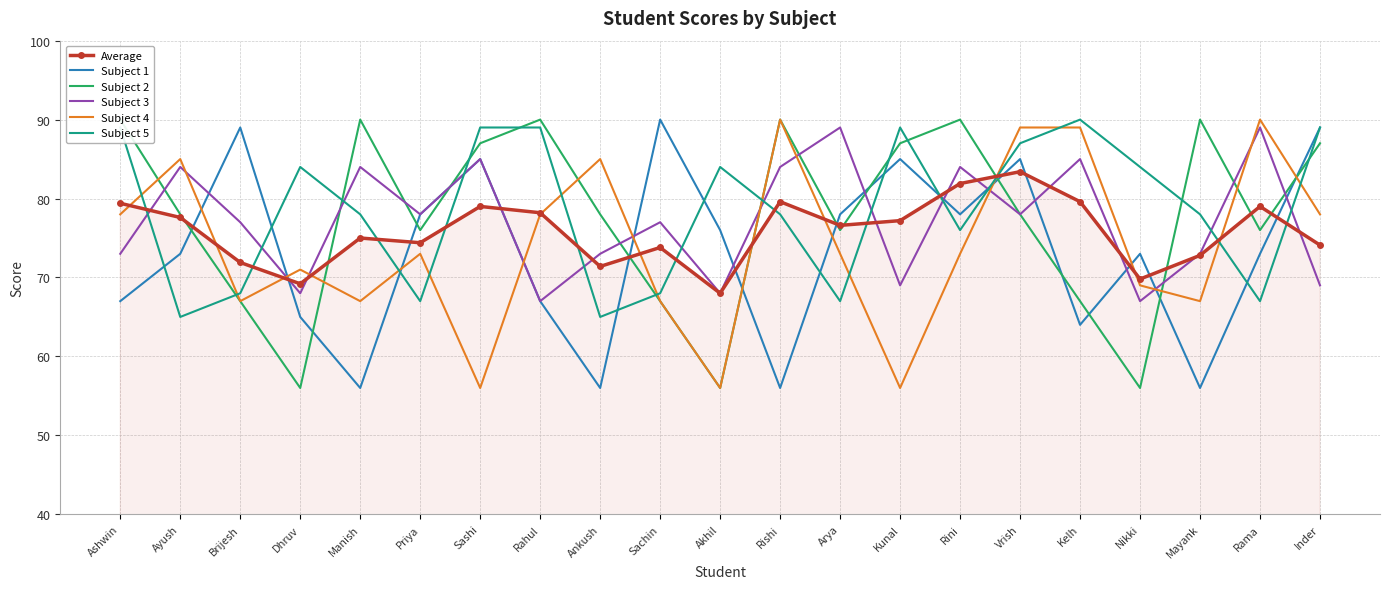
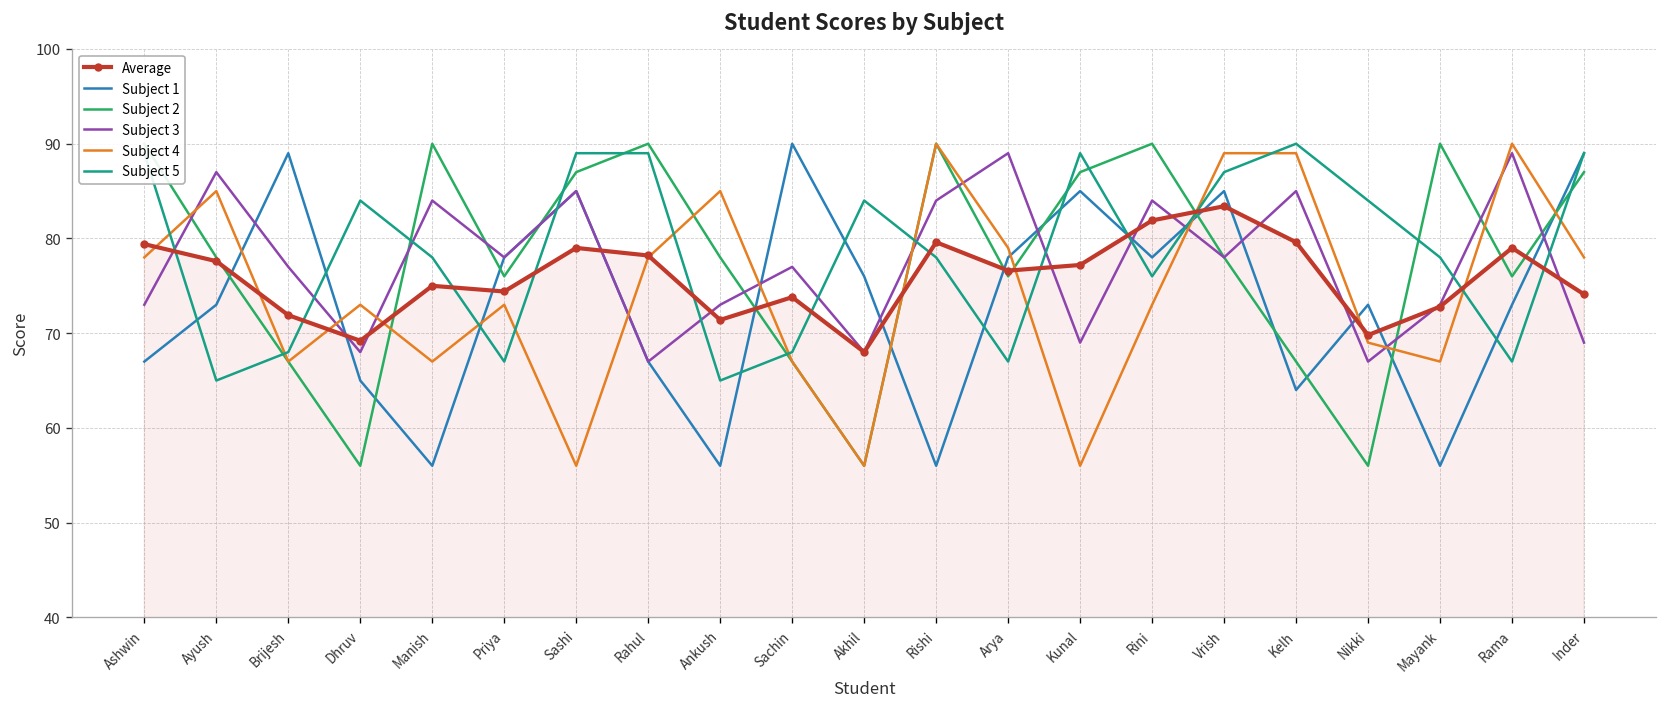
  {
    "Average": {
      "Ashwin": 79,
      "Ayush": 78,
      "Brijesh": 72,
      "Dhruv": 69,
      "Manish": 75,
      "Priya": 74,
      "Sashi": 79,
      "Ankush": 71,
      "Sachin": 74,
      "Rishi": 80,
      "Arya": 77,
      "Kunal": 77,
      "Rini": 82,
      "Vrish": 83,
      "Kelh": 80,
      "Nikki": 70,
      "Rama": 79,
      "Inder": 74
    },
    "Subject 1": {
      "Ashwin": 67,
      "Ayush": 73,
      "Brijesh": 89,
      "Dhruv": 65,
      "Manish": 56,
      "Ankush": 56,
      "Sachin": 90,
      "Akhil": 76,
      "Rishi": 56,
      "Arya": 78,
      "Kunal": 85,
      "Rini": 78,
      "Vrish": 85,
      "Kelh": 64,
      "Nikki": 73,
      "Mayank": 56,
      "Rama": 73
    },
    "Subject 3": {
      "Ashwin": 73,
-     "Ayush": 84,
+     "Ayush": 87,
      "Brijesh": 77,
      "Dhruv": 68,
      "Manish": 84,
      "Ankush": 73,
      "Sachin": 77,
      "Rishi": 84,
      "Arya": 89,
      "Kunal": 69,
      "Rini": 84,
      "Kelh": 85,
      "Nikki": 67,
      "Rama": 89,
      "Inder": 69
    },
    "Subject 4": {
      "Ashwin": 78,
      "Ayush": 85,
-     "Dhruv": 71,
+     "Dhruv": 73,
      "Manish": 67,
      "Priya": 73,
      "Sashi": 56,
      "Ankush": 85,
-     "Arya": 73,
+     "Arya": 79,
      "Kunal": 56,
      "Rini": 73,
      "Vrish": 89,
      "Kelh": 89,
      "Nikki": 69,
      "Mayank": 67,
      "Rama": 90,
      "Inder": 78
    }
  }
